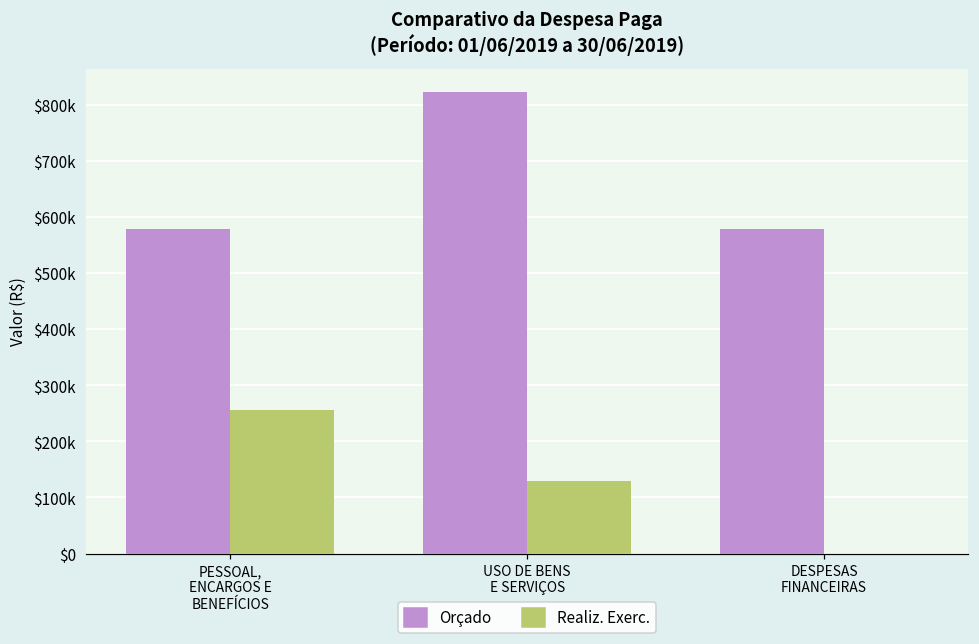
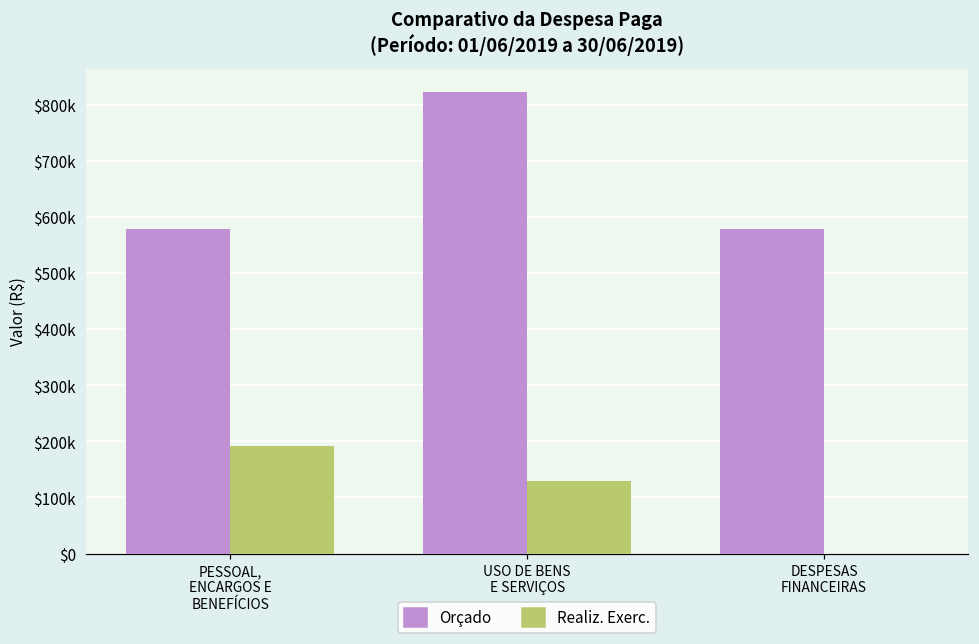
  {
    "Orçado": {
      "PESSOAL, ENCARGOS E BENEFÍCIOS": "$580000",
      "USO DE BENS E SERVIÇOS": "$820000",
      "DESPESAS FINANCEIRAS": "$580000"
    },
    "Realiz. Exerc.": {
-     "PESSOAL, ENCARGOS E BENEFÍCIOS": "$260000",
+     "PESSOAL, ENCARGOS E BENEFÍCIOS": "$190000",
      "USO DE BENS E SERVIÇOS": "$130000",
      "DESPESAS FINANCEIRAS": "$0"
    }
  }
